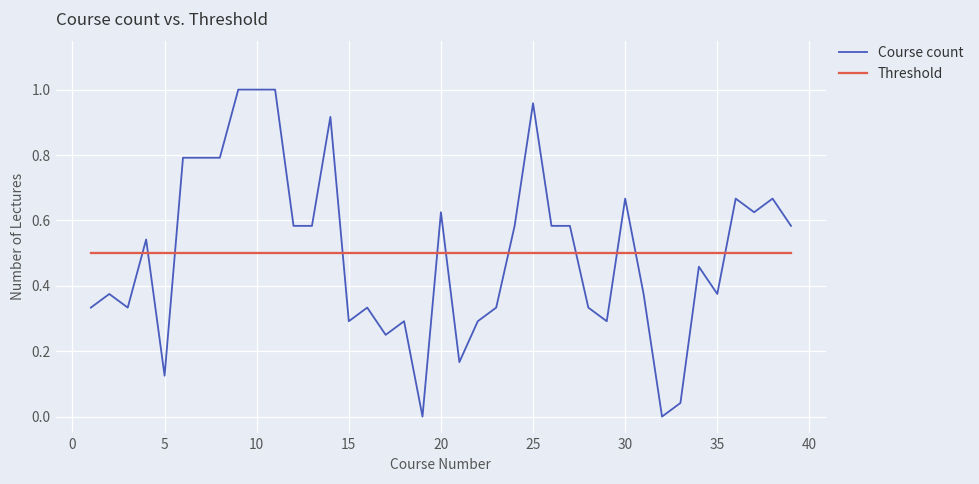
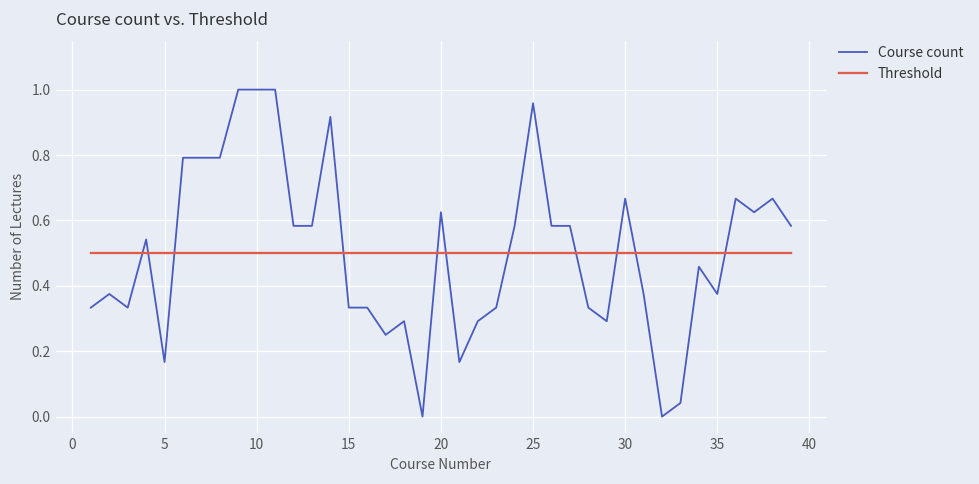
  {
    "Course count": {
-     "5": 0.13,
+     "5": 0.17,
      "10": 1.00,
-     "15": 0.29,
+     "15": 0.33,
      "20": 0.63,
      "25": 0.96,
      "30": 0.67,
      "35": 0.38
    },
    "Threshold": {
      "5": 0.50,
      "10": 0.50,
      "15": 0.50,
      "20": 0.50,
      "25": 0.50,
      "30": 0.50,
      "35": 0.50
    }
  }
